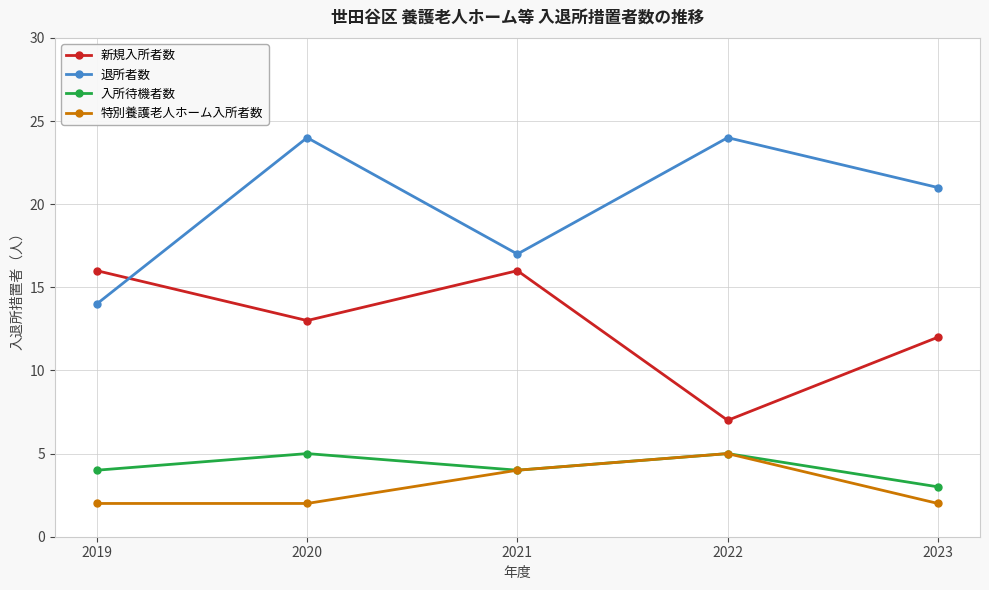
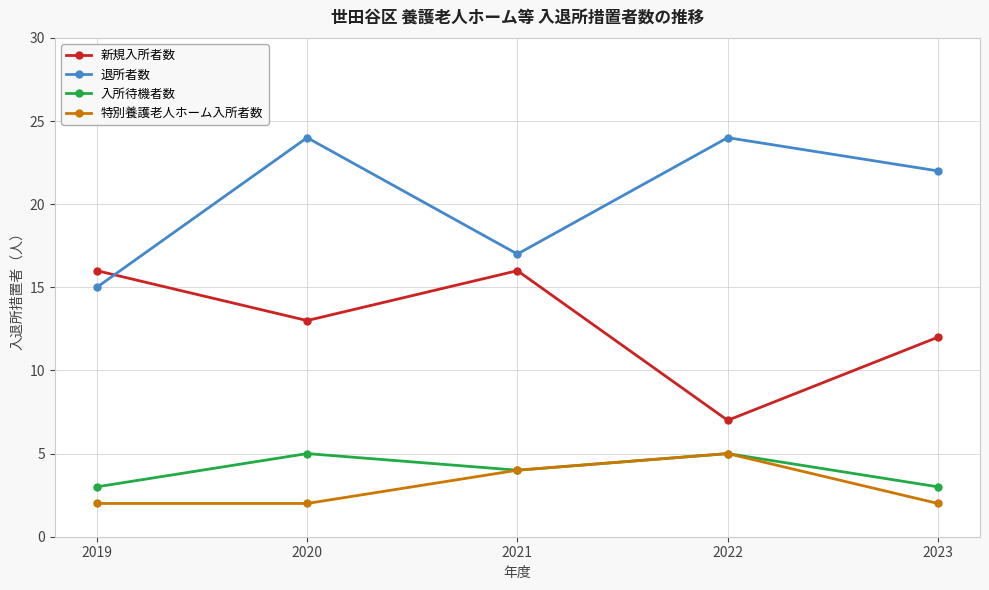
  {
    "新規入所者数": {
      "2019": 16,
      "2020": 13,
      "2021": 16,
      "2022": 7,
      "2023": 12
    },
    "退所者数": {
-     "2019": 14,
+     "2019": 15,
      "2020": 24,
      "2021": 17,
      "2022": 24,
-     "2023": 21
+     "2023": 22
    },
    "入所待機者数": {
-     "2019": 4,
+     "2019": 3,
      "2020": 5,
      "2023": 3
    },
    "特別養護老人ホーム入所者数": {
      "2019": 2,
      "2020": 2,
      "2023": 2
    }
  }
